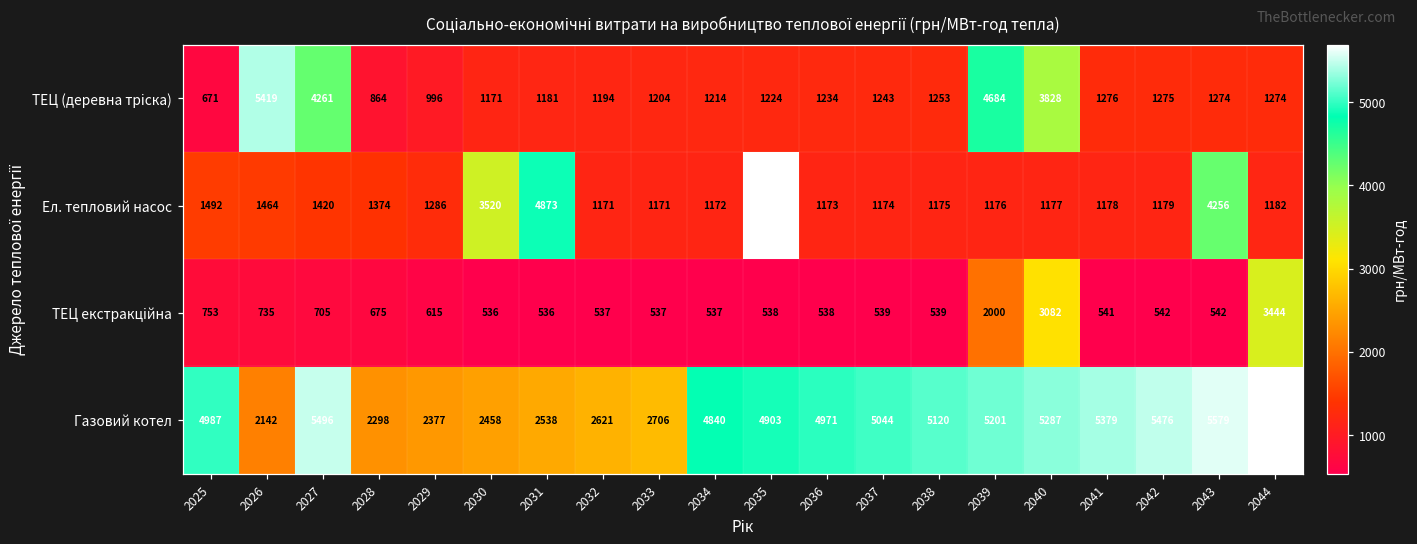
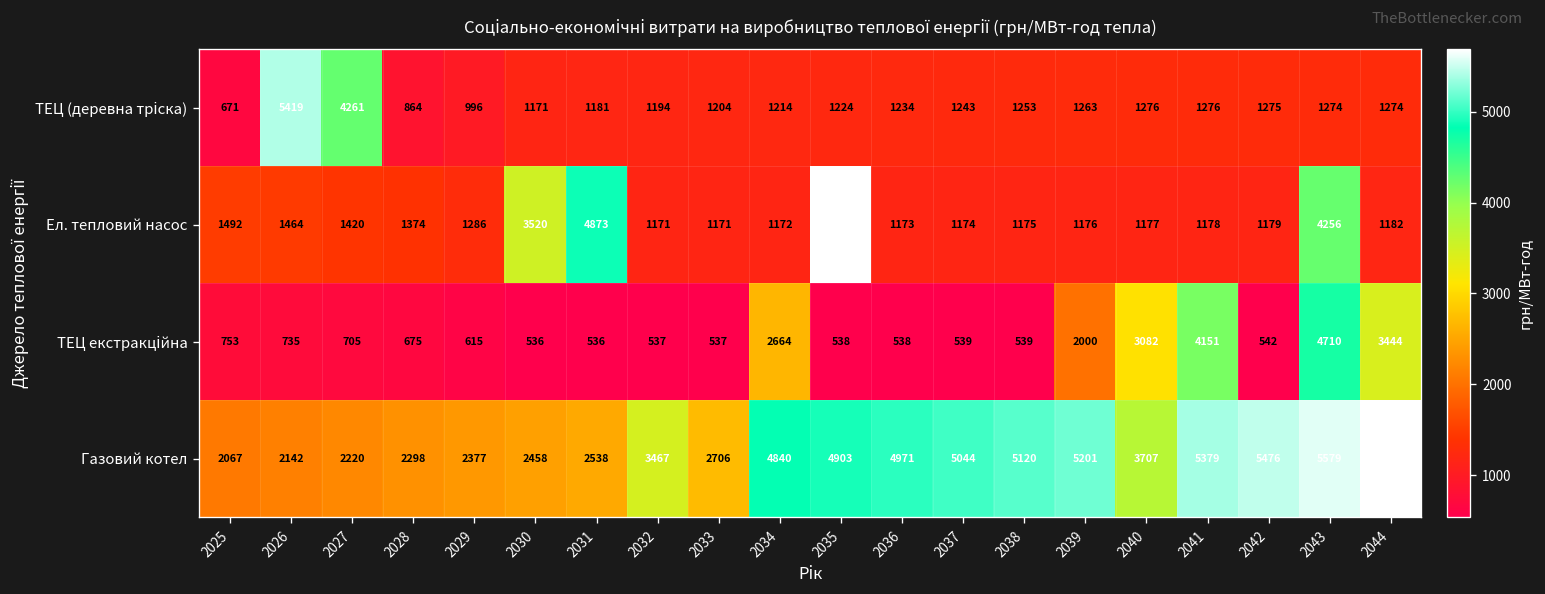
  {
    "ТЕЦ (деревна тріска)": {
      "2025": 671,
      "2026": 5419,
      "2027": 4261,
      "2028": 864,
      "2029": 996,
      "2030": 1171,
      "2031": 1181,
      "2032": 1194,
      "2033": 1204,
      "2034": 1214,
      "2035": 1224,
      "2036": 1234,
      "2037": 1243,
      "2038": 1253,
-     "2039": 4684,
-     "2040": 3828,
+     "2039": 1263,
+     "2040": 1276,
      "2041": 1276,
      "2042": 1275,
      "2043": 1274,
      "2044": 1274
    },
    "Ел. тепловий насос": {
      "2025": 1492,
      "2026": 1464,
      "2027": 1420,
      "2028": 1374,
      "2029": 1286,
      "2030": 3520,
      "2031": 4873,
      "2032": 1171,
      "2033": 1171,
      "2034": 1172,
      "2036": 1173,
      "2037": 1174,
      "2038": 1175,
      "2039": 1176,
      "2040": 1177,
      "2041": 1178,
      "2042": 1179,
      "2043": 4256,
      "2044": 1182
    },
    "ТЕЦ екстракційна": {
      "2025": 753,
      "2026": 735,
      "2027": 705,
      "2028": 675,
      "2029": 615,
      "2030": 536,
      "2031": 536,
      "2032": 537,
      "2033": 537,
-     "2034": 537,
+     "2034": 2664,
      "2035": 538,
      "2036": 538,
      "2037": 539,
      "2038": 539,
      "2039": 2000,
      "2040": 3082,
-     "2041": 541,
+     "2041": 4151,
      "2042": 542,
-     "2043": 542,
+     "2043": 4710,
      "2044": 3444
    },
    "Газовий котел": {
-     "2025": 4987,
+     "2025": 2067,
      "2026": 2142,
-     "2027": 5496,
+     "2027": 2220,
      "2028": 2298,
      "2029": 2377,
      "2030": 2458,
      "2031": 2538,
-     "2032": 2621,
+     "2032": 3467,
      "2033": 2706,
      "2034": 4840,
      "2035": 4903,
      "2036": 4971,
      "2037": 5044,
      "2038": 5120,
      "2039": 5201,
-     "2040": 5287,
+     "2040": 3707,
      "2041": 5379,
      "2042": 5476
    }
  }
